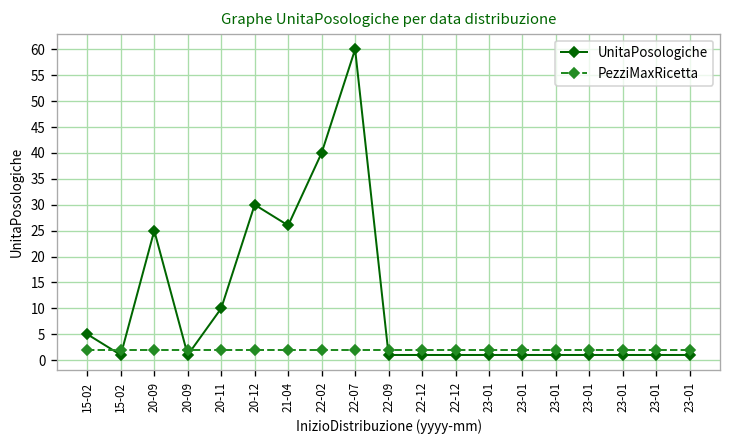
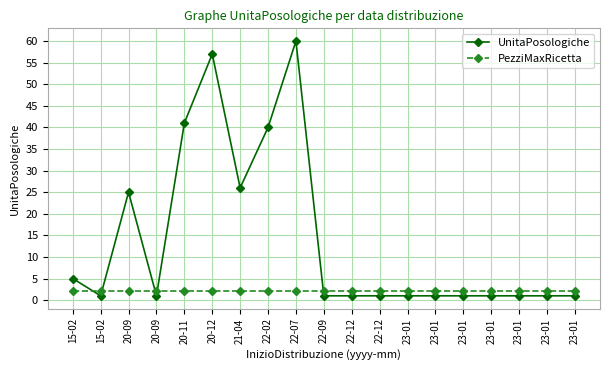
  {
    "UnitaPosologiche": {
-     "20-11": 10,
-     "20-12": 30,
+     "20-11": 41,
+     "20-12": 57,
      "21-04": 26,
      "22-02": 40,
      "22-07": 60,
      "22-09": 1
    },
    "PezziMaxRicetta": {
      "20-11": 2,
      "20-12": 2,
      "21-04": 2,
      "22-02": 2,
      "22-07": 2,
      "22-09": 2
    }
  }
